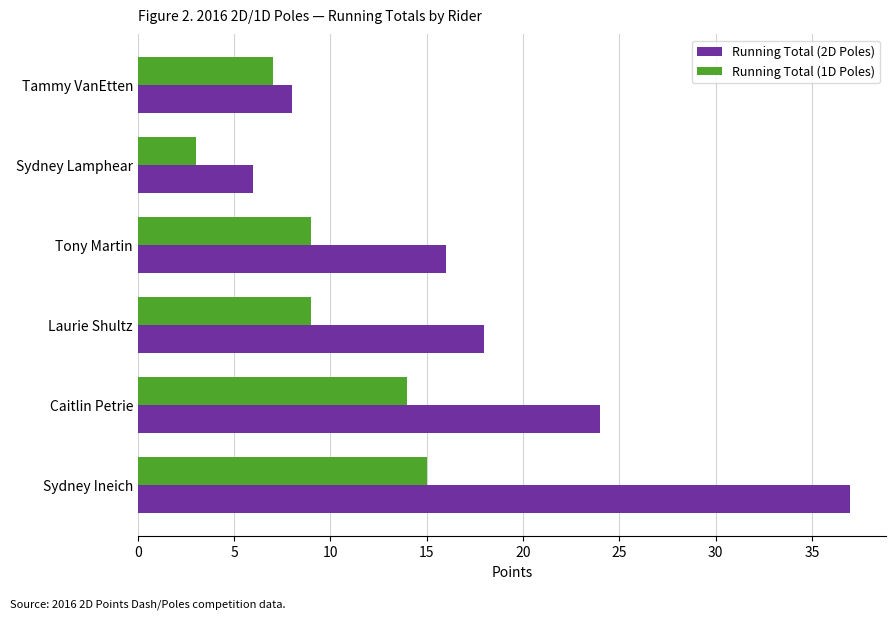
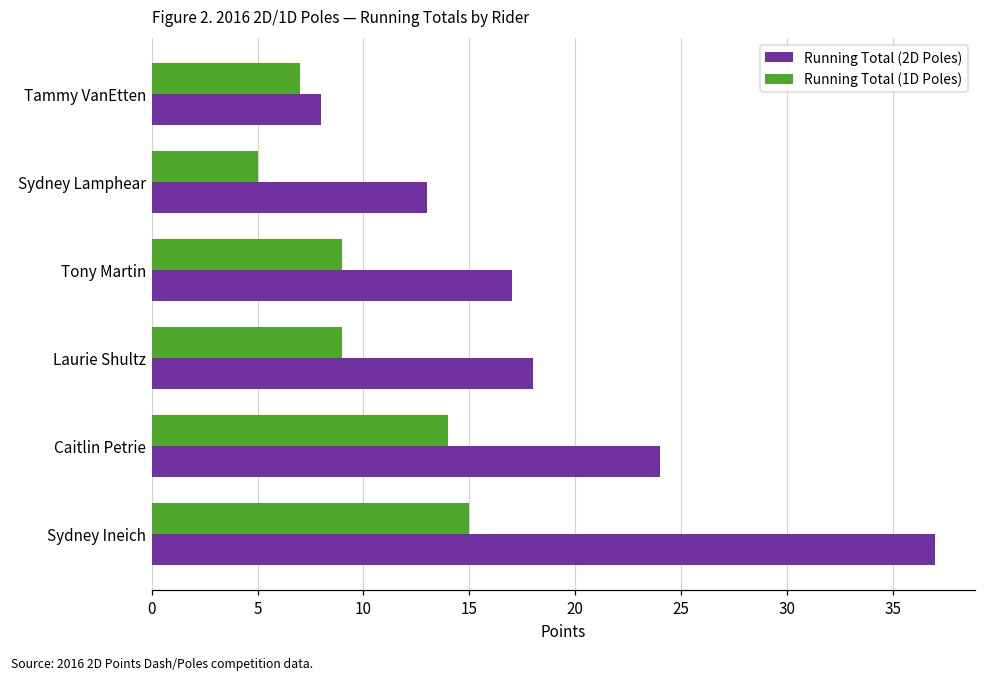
  {
    "Running Total (2D Poles)": {
      "Tammy VanEtten": 8,
-     "Sydney Lamphear": 6,
-     "Tony Martin": 16,
+     "Sydney Lamphear": 13,
+     "Tony Martin": 17,
      "Laurie Shultz": 18,
      "Caitlin Petrie": 24,
      "Sydney Ineich": 37
    },
    "Running Total (1D Poles)": {
      "Tammy VanEtten": 7,
-     "Sydney Lamphear": 3,
+     "Sydney Lamphear": 5,
      "Tony Martin": 9,
      "Laurie Shultz": 9,
      "Caitlin Petrie": 14,
      "Sydney Ineich": 15
    }
  }
